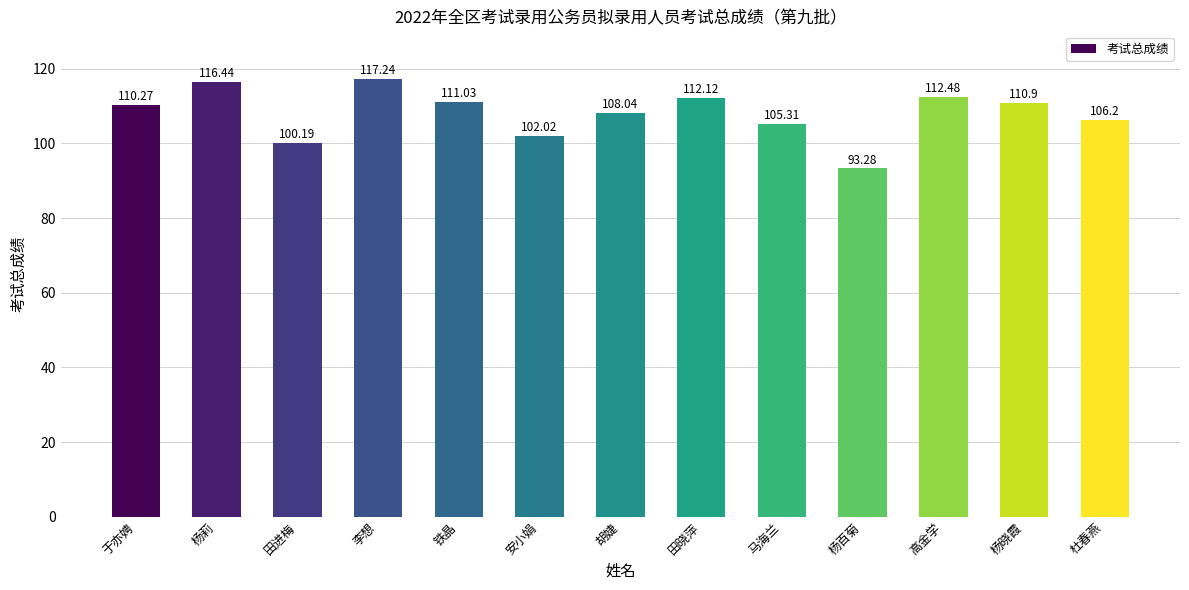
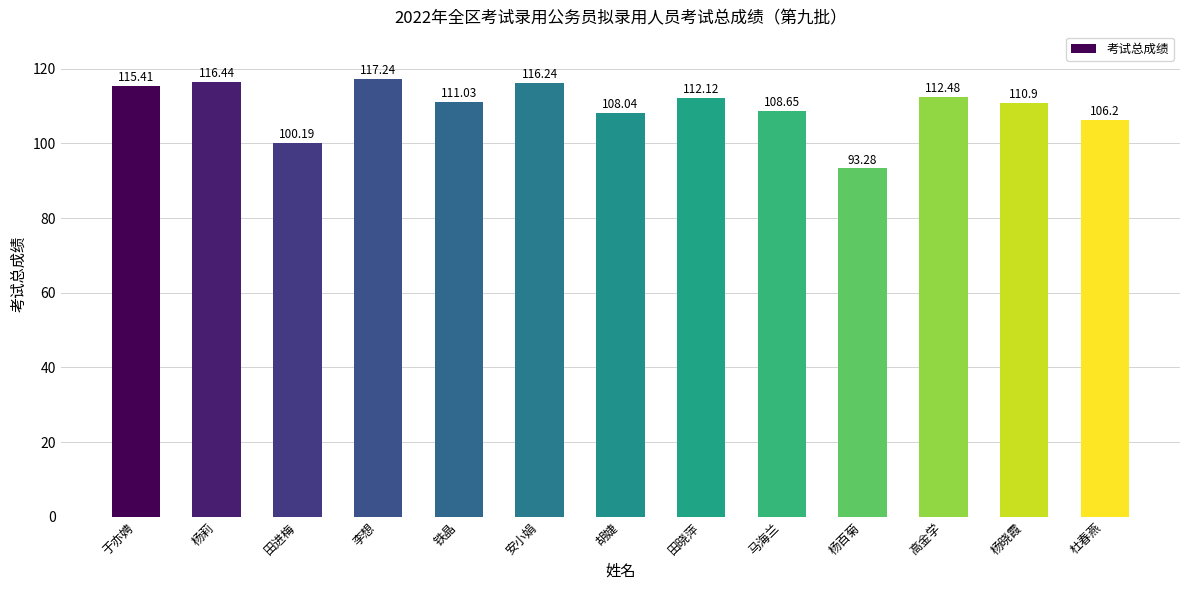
  {
-   "于亦娉": 110.27,
+   "于亦娉": 115.41,
    "杨莉": 116.44,
    "田进梅": 100.19,
    "李想": 117.24,
    "铁晶": 111.03,
-   "安小娟": 102.02,
+   "安小娟": 116.24,
    "胡婕": 108.04,
    "田晓萍": 112.12,
-   "马海兰": 105.31,
+   "马海兰": 108.65,
    "杨百菊": 93.28,
    "高金学": 112.48,
    "杨晓霞": 110.9,
    "杜春燕": 106.2
  }
